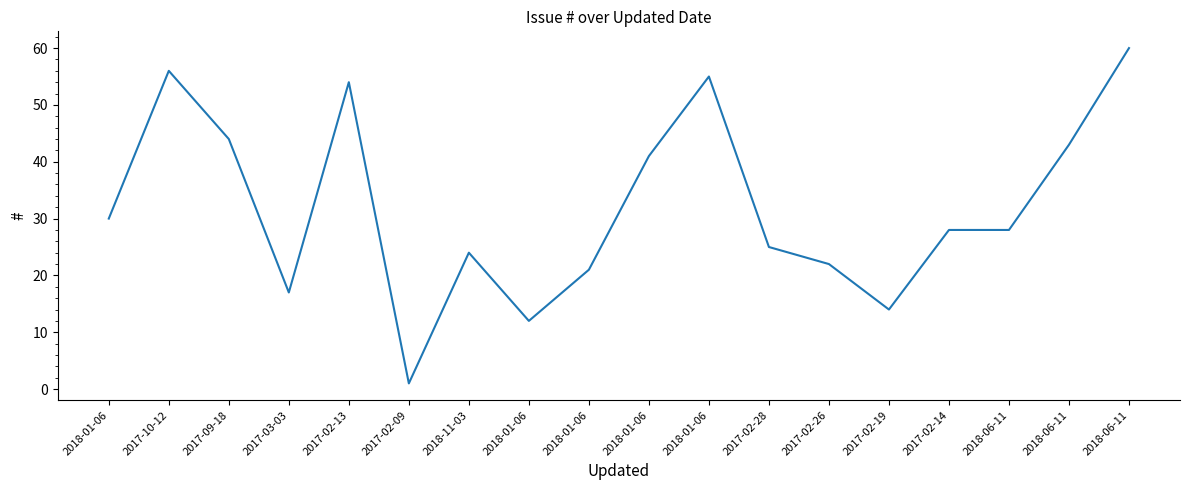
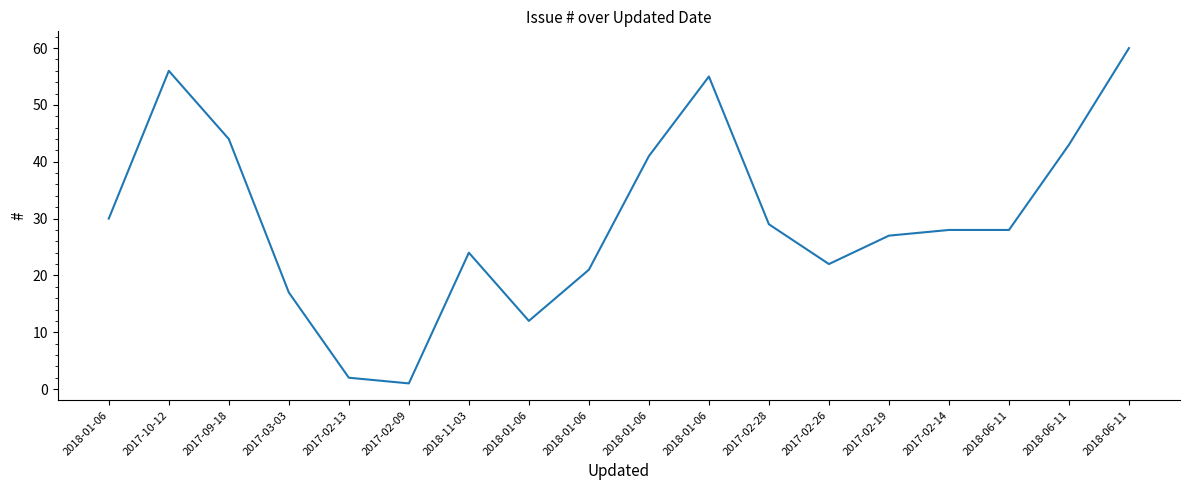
  {
    "2017-10-12": 56,
    "2017-09-18": 44,
    "2017-03-03": 17,
-   "2017-02-13": 54,
+   "2017-02-13": 2,
    "2017-02-09": 1,
    "2018-11-03": 24,
-   "2017-02-28": 25,
+   "2017-02-28": 29,
    "2017-02-26": 22,
-   "2017-02-19": 14,
+   "2017-02-19": 27,
    "2017-02-14": 28
  }
